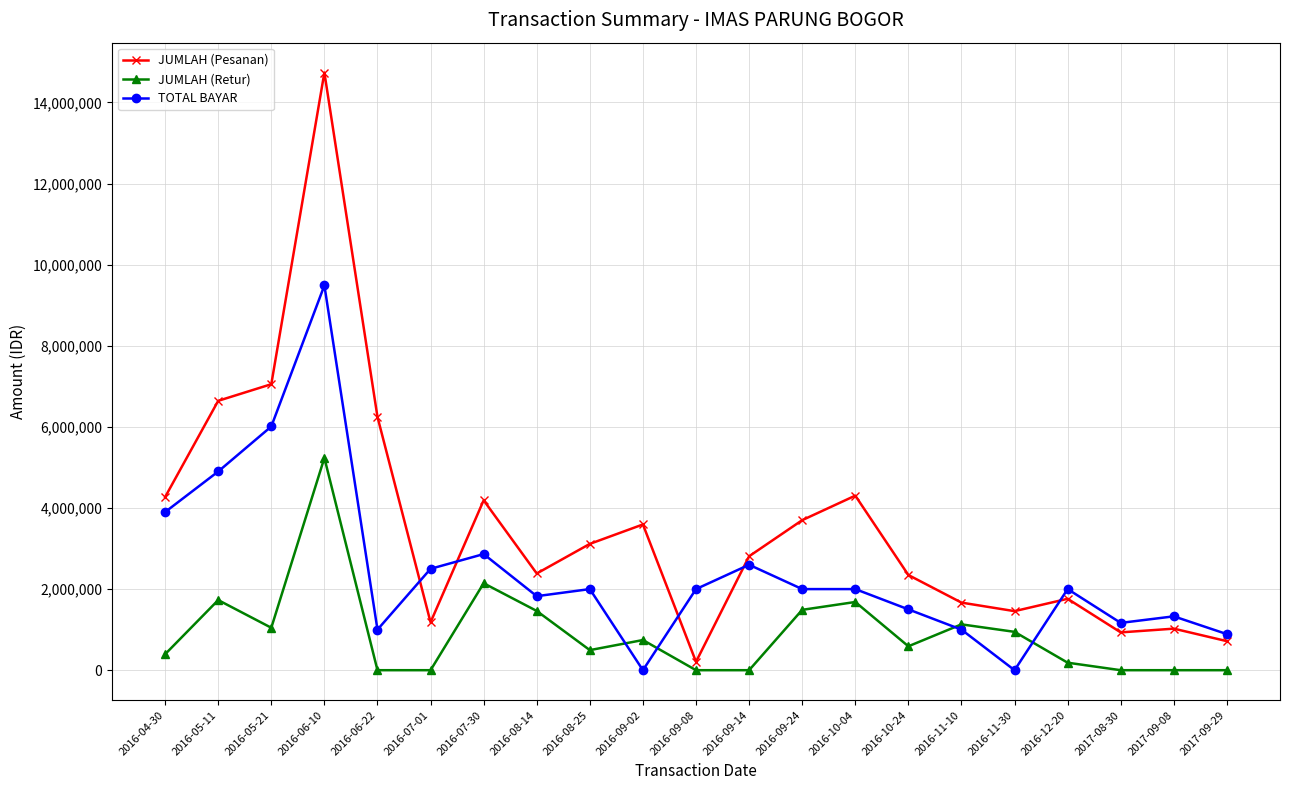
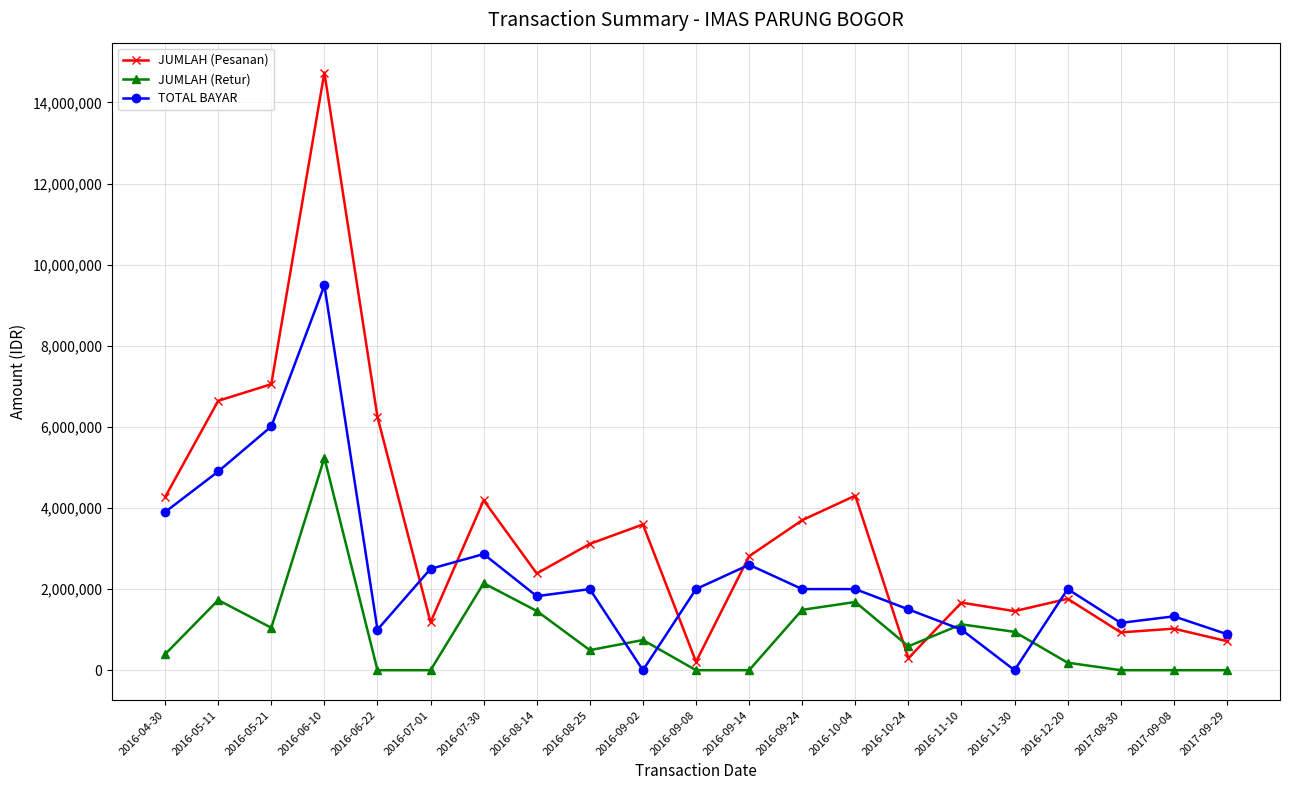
  {
    "JUMLAH (Pesanan)": {
      "2016-04-30": "4,300,000",
      "2016-05-11": "6,600,000",
      "2016-05-21": "7,100,000",
      "2016-06-10": "14,700,000",
      "2016-06-22": "6,200,000",
      "2016-07-01": "1,200,000",
      "2016-07-30": "4,200,000",
      "2016-08-14": "2,400,000",
      "2016-08-25": "3,100,000",
      "2016-09-02": "3,600,000",
      "2016-09-08": "200,000",
      "2016-09-14": "2,800,000",
      "2016-09-24": "3,700,000",
      "2016-10-04": "4,300,000",
-     "2016-10-24": "2,300,000",
+     "2016-10-24": "300,000",
      "2016-11-10": "1,700,000",
      "2016-11-30": "1,500,000",
      "2016-12-20": "1,800,000",
      "2017-08-30": "900,000",
      "2017-09-08": "1,000,000",
      "2017-09-29": "700,000"
    },
    "JUMLAH (Retur)": {
      "2016-04-30": "400,000",
      "2016-05-11": "1,700,000",
      "2016-05-21": "1,000,000",
      "2016-06-10": "5,200,000",
      "2016-06-22": "0",
      "2016-07-01": "0",
      "2016-07-30": "2,100,000",
      "2016-08-14": "1,500,000",
      "2016-08-25": "500,000",
      "2016-09-02": "700,000",
      "2016-09-08": "0",
      "2016-09-14": "0",
      "2016-09-24": "1,500,000",
      "2016-10-04": "1,700,000",
      "2016-10-24": "600,000",
      "2016-11-10": "1,100,000",
      "2016-11-30": "900,000",
      "2016-12-20": "200,000",
      "2017-08-30": "0",
      "2017-09-08": "0",
      "2017-09-29": "0"
    },
    "TOTAL BAYAR": {
      "2016-04-30": "3,900,000",
      "2016-05-11": "4,900,000",
      "2016-05-21": "6,000,000",
      "2016-06-10": "9,500,000",
      "2016-06-22": "1,000,000",
      "2016-07-01": "2,500,000",
      "2016-07-30": "2,900,000",
      "2016-08-14": "1,800,000",
      "2016-08-25": "2,000,000",
      "2016-09-02": "0",
      "2016-09-08": "2,000,000",
      "2016-09-14": "2,600,000",
      "2016-09-24": "2,000,000",
      "2016-10-04": "2,000,000",
      "2016-10-24": "1,500,000",
      "2016-11-10": "1,000,000",
      "2016-11-30": "0",
      "2016-12-20": "2,000,000",
      "2017-08-30": "1,200,000",
      "2017-09-08": "1,300,000",
      "2017-09-29": "900,000"
    }
  }
